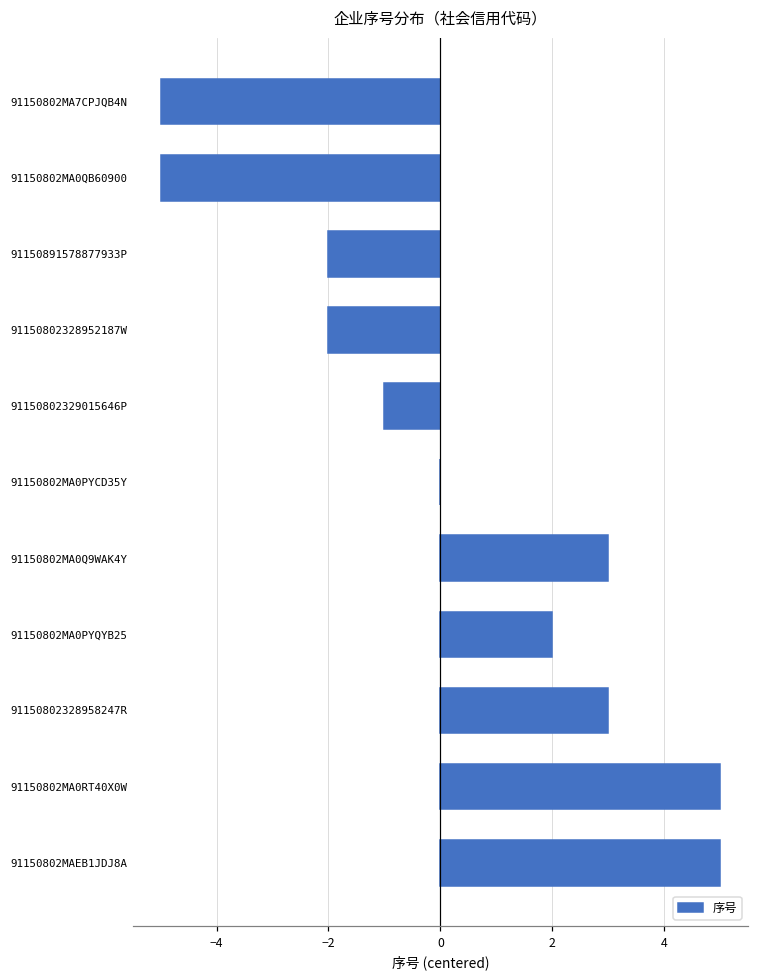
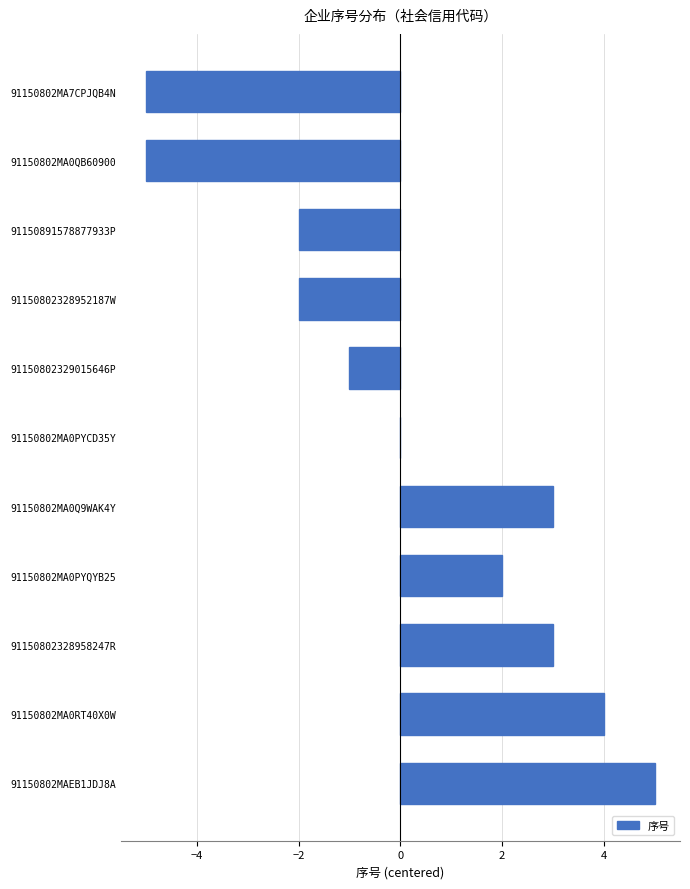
  {
    "91150802MA7CPJQB4N": -5.0,
    "91150802MA0QB60900": -5.0,
    "91150891578877933P": -2.0,
    "91150802328952187W": -2.0,
    "91150802329015646P": -1.0,
    "91150802MA0PYCD35Y": 0.0,
    "91150802MA0Q9WAK4Y": 3.0,
    "91150802MA0PYQYB25": 2.0,
    "91150802328958247R": 3.0,
-   "91150802MA0RT40X0W": 5.0,
+   "91150802MA0RT40X0W": 4.0,
    "91150802MAEB1JDJ8A": 5.0
  }
